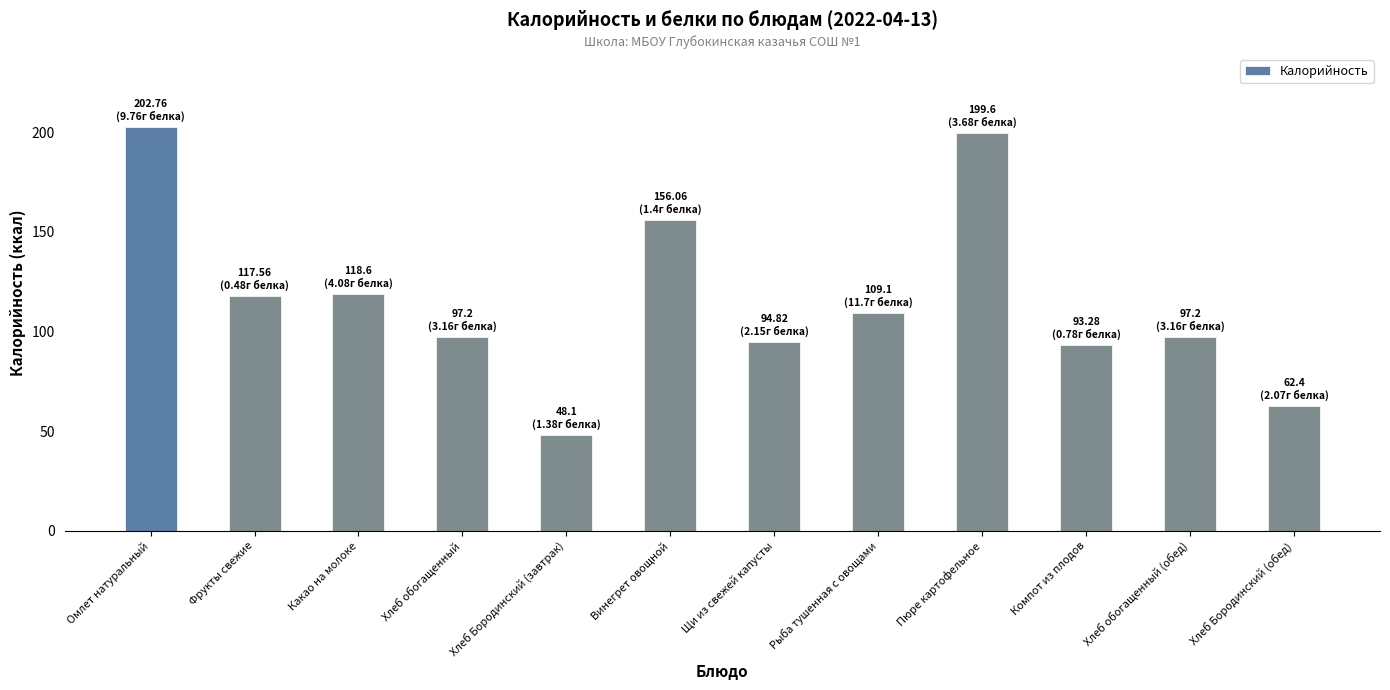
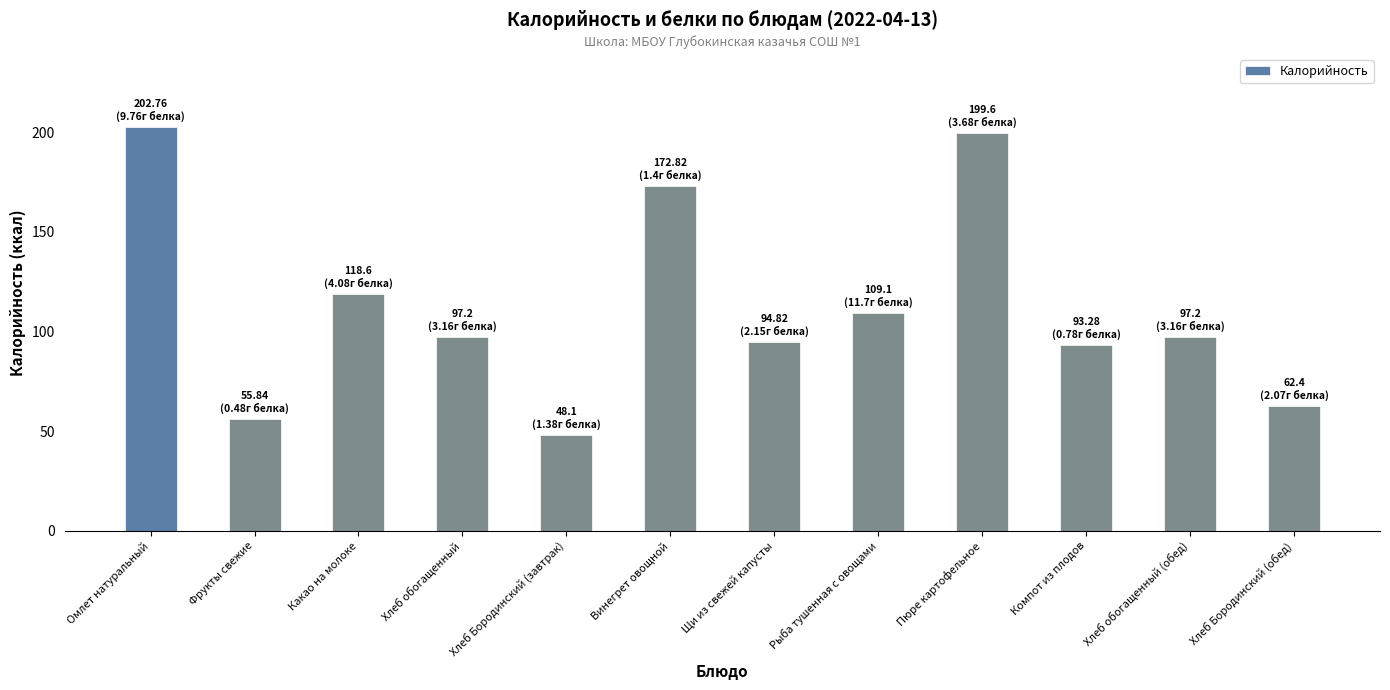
  {
    "Омлет натуральный": 202.76,
-   "Фрукты свежие": 117.56,
+   "Фрукты свежие": 55.84,
    "Какао на молоке": 118.6,
    "Хлеб обогащенный": 97.2,
    "Хлеб Бородинский (завтрак)": 48.1,
-   "Винегрет овощной": 156.06,
+   "Винегрет овощной": 172.82,
    "Щи из свежей капусты": 94.82,
    "Рыба тушенная с овощами": 109.1,
    "Пюре картофельное": 199.6,
    "Компот из плодов": 93.28,
    "Хлеб обогащенный (обед)": 97.2,
    "Хлеб Бородинский (обед)": 62.4
  }
